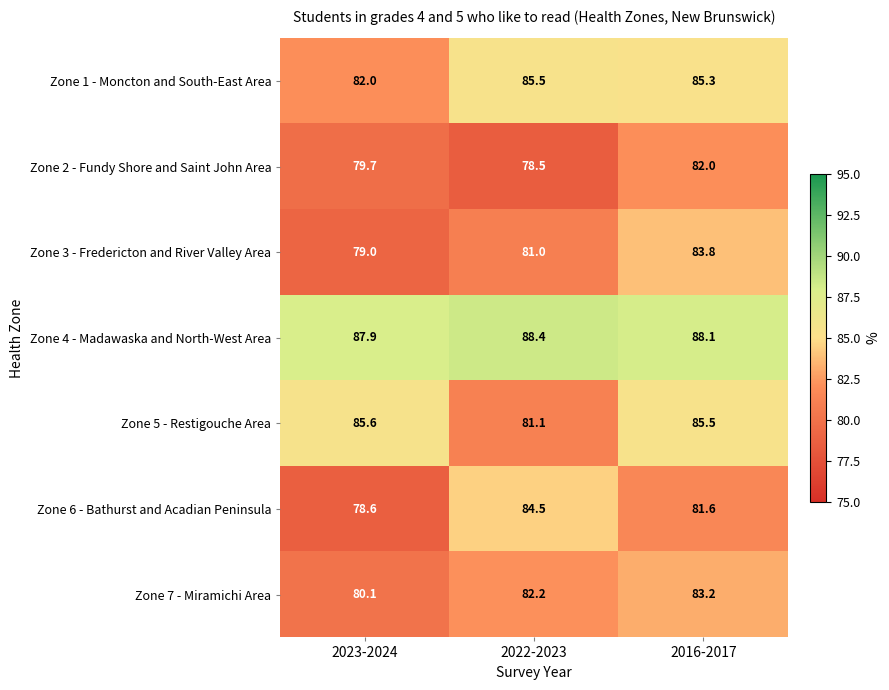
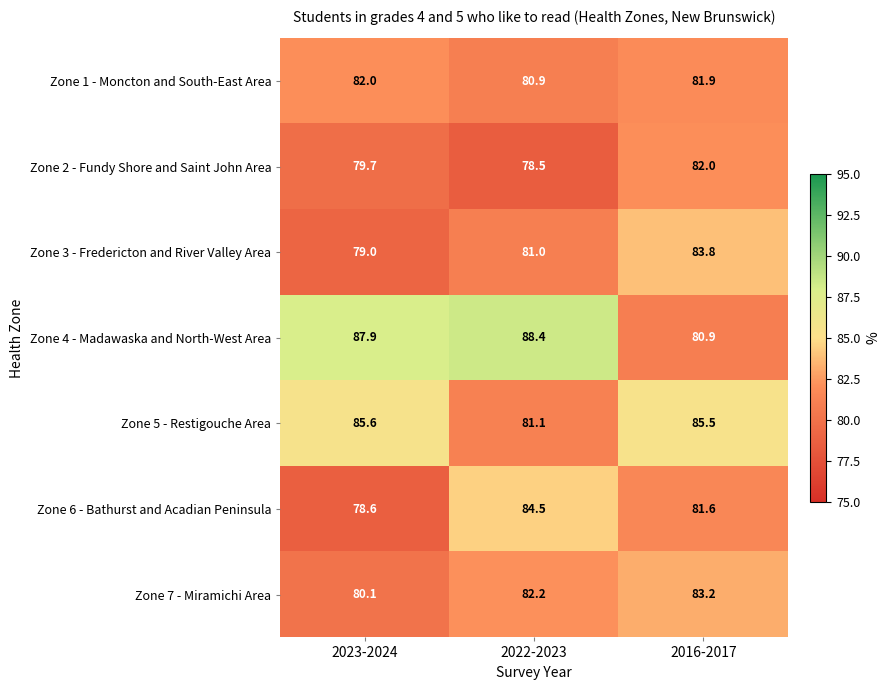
  {
    "Zone 1 - Moncton and South-East Area": {
      "2023-2024": 82.0,
-     "2022-2023": 85.5,
-     "2016-2017": 85.3
+     "2022-2023": 80.9,
+     "2016-2017": 81.9
    },
    "Zone 2 - Fundy Shore and Saint John Area": {
      "2023-2024": 79.7,
      "2022-2023": 78.5,
      "2016-2017": 82.0
    },
    "Zone 3 - Fredericton and River Valley Area": {
      "2023-2024": 79.0,
      "2022-2023": 81.0,
      "2016-2017": 83.8
    },
    "Zone 4 - Madawaska and North-West Area": {
      "2023-2024": 87.9,
      "2022-2023": 88.4,
-     "2016-2017": 88.1
+     "2016-2017": 80.9
    },
    "Zone 5 - Restigouche Area": {
      "2023-2024": 85.6,
      "2022-2023": 81.1,
      "2016-2017": 85.5
    },
    "Zone 6 - Bathurst and Acadian Peninsula": {
      "2023-2024": 78.6,
      "2022-2023": 84.5,
      "2016-2017": 81.6
    },
    "Zone 7 - Miramichi Area": {
      "2023-2024": 80.1,
      "2022-2023": 82.2,
      "2016-2017": 83.2
    }
  }
